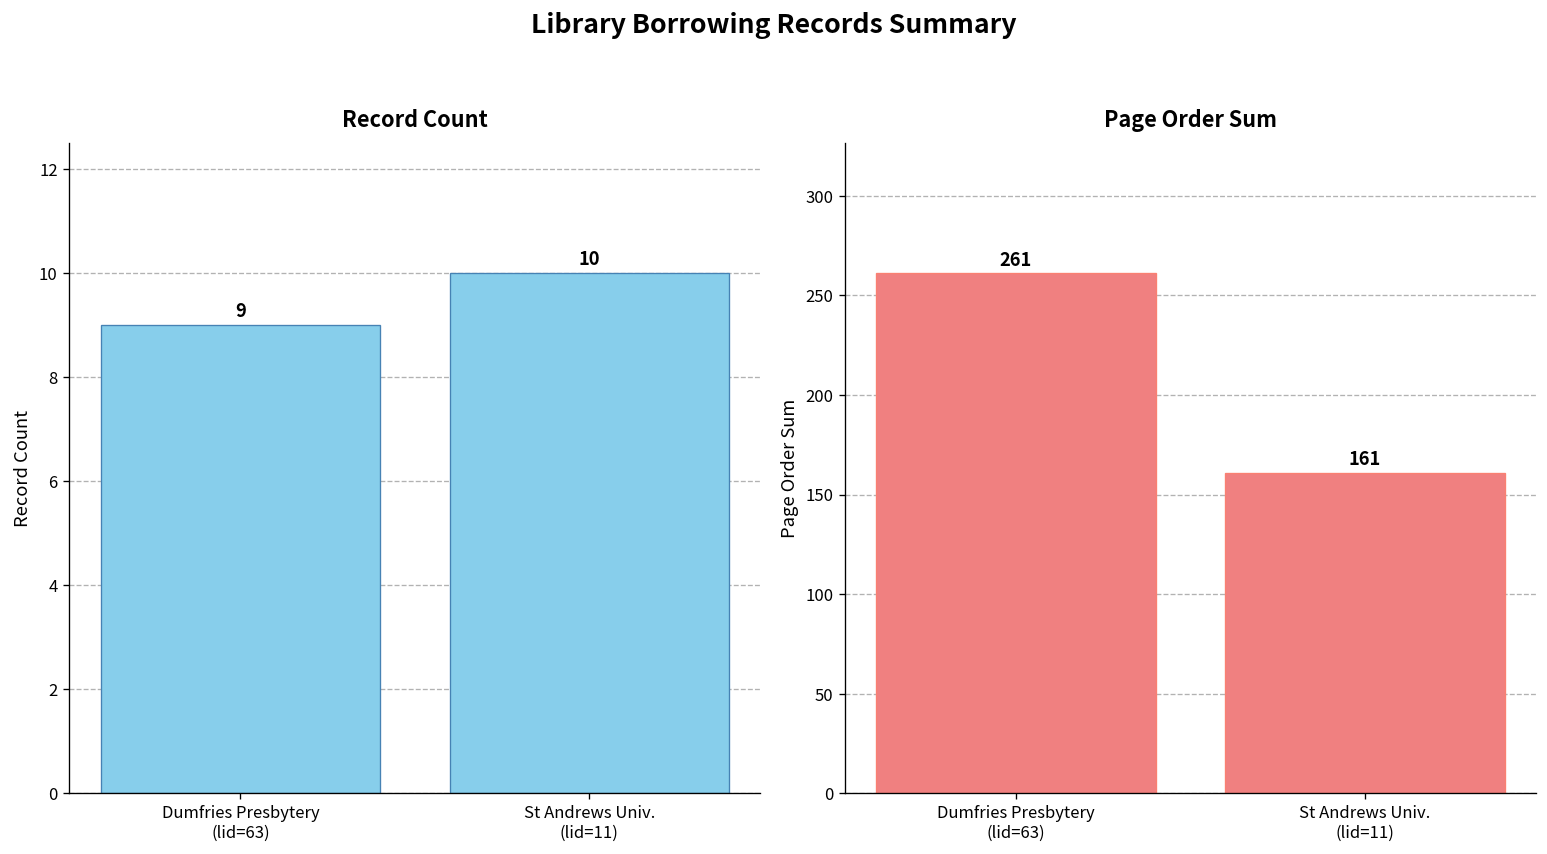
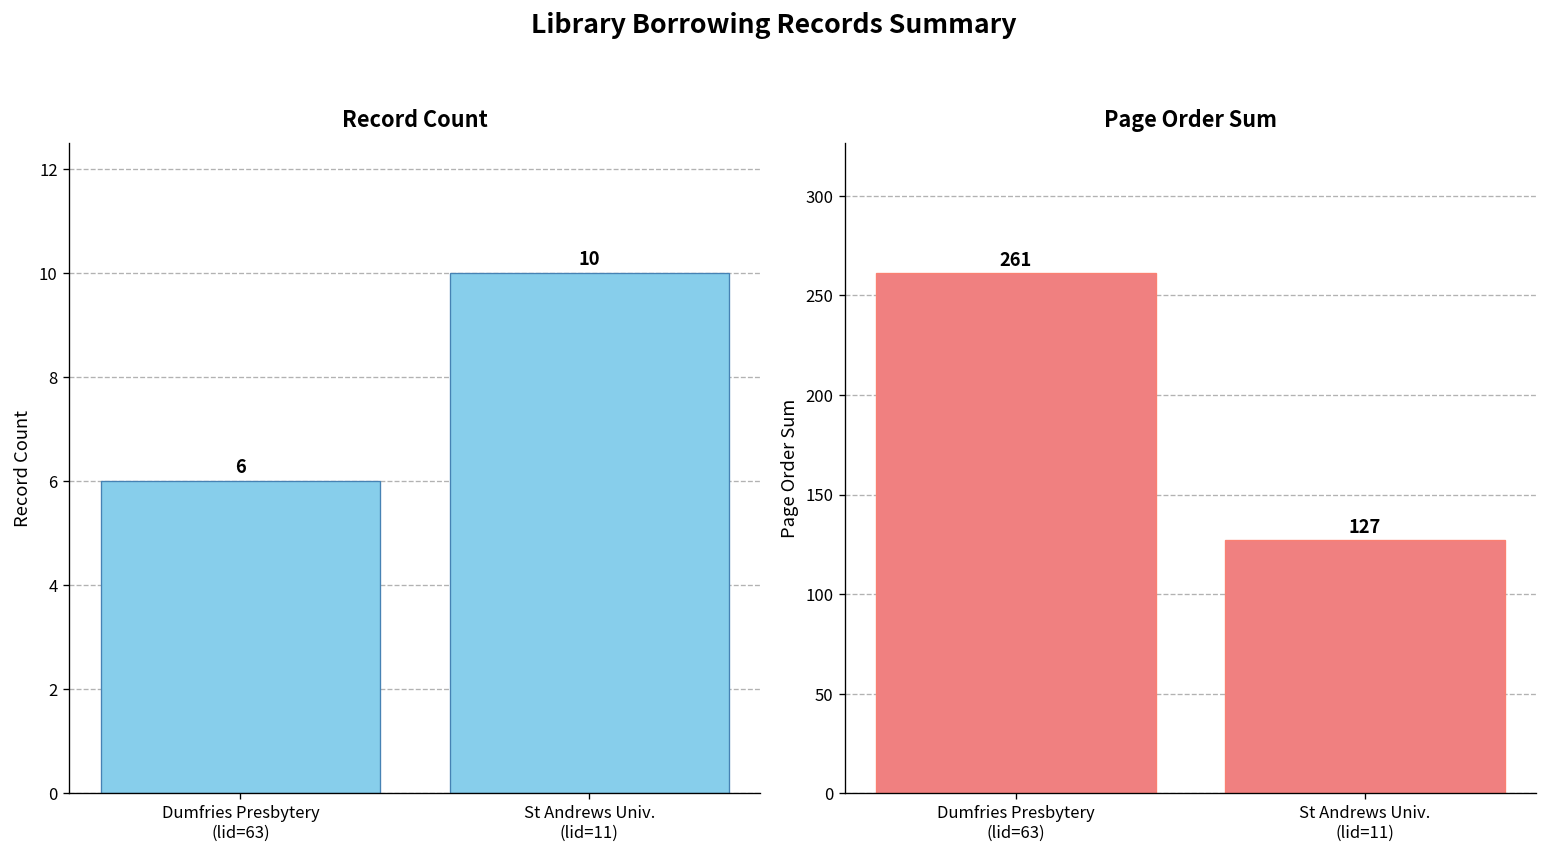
  {
    "Record Count": {
-     "Dumfries Presbytery (lid=63)": 9,
+     "Dumfries Presbytery (lid=63)": 6,
      "St Andrews Univ. (lid=11)": 10
    },
    "Page Order Sum": {
      "Dumfries Presbytery (lid=63)": 261,
-     "St Andrews Univ. (lid=11)": 161
+     "St Andrews Univ. (lid=11)": 127
    }
  }
